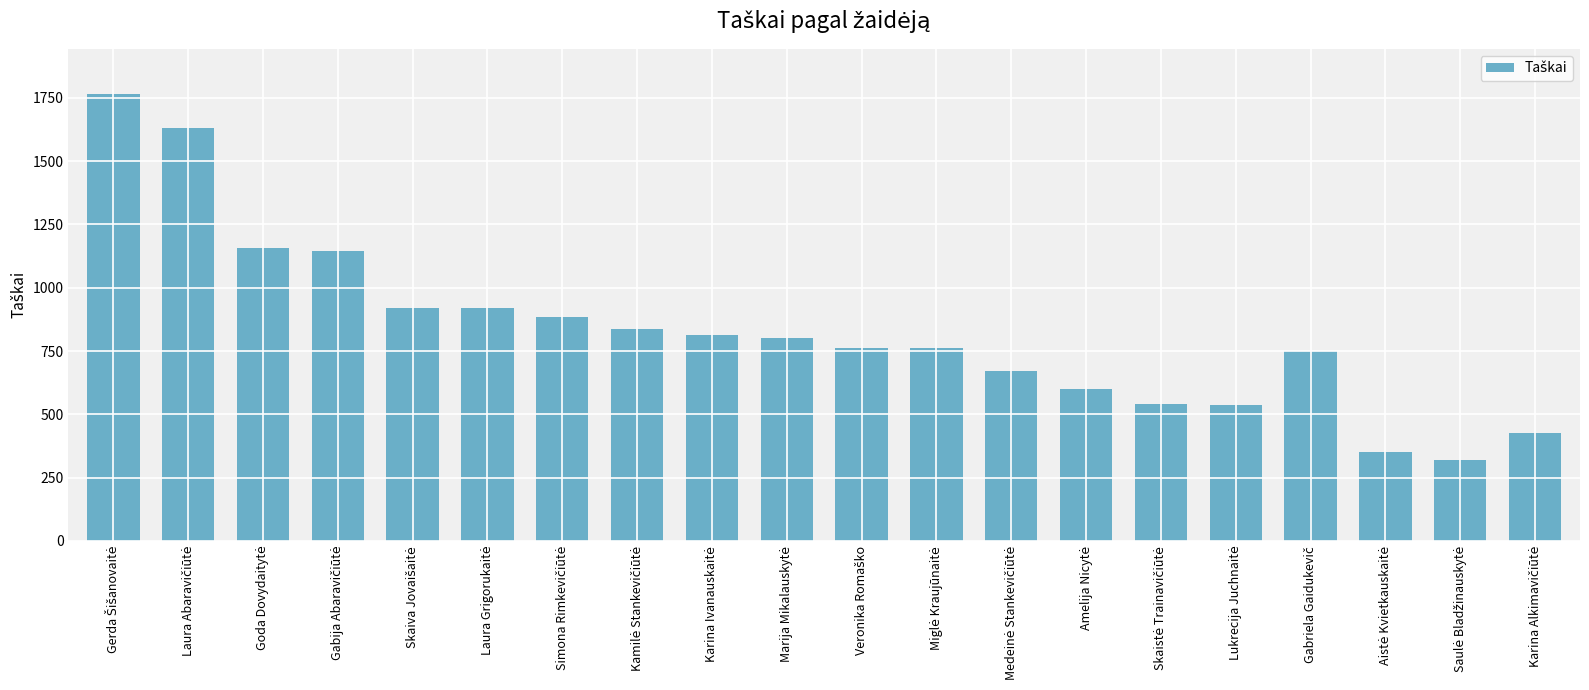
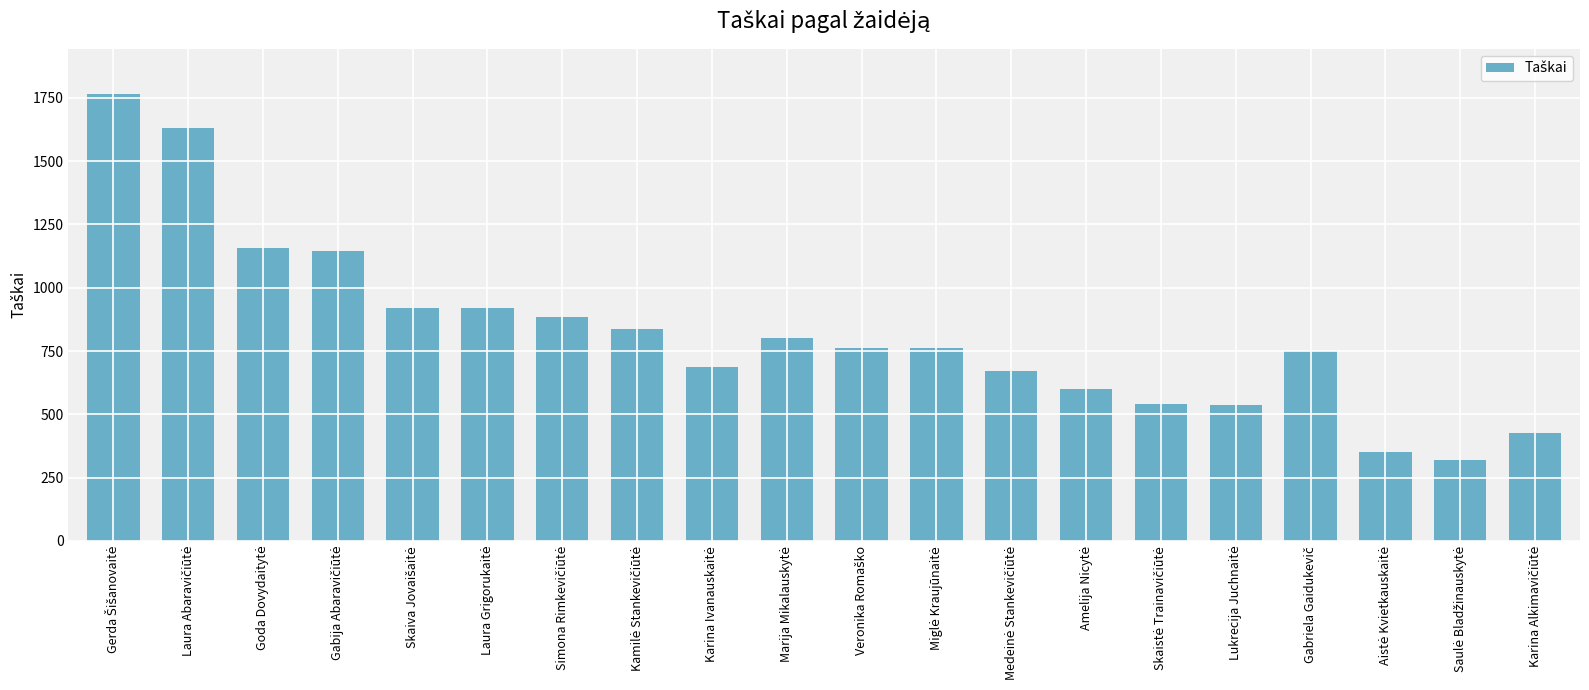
  {
    "Gerda Šišanovaitė": 1770,
    "Laura Abaravičiūtė": 1630,
    "Goda Dovydaitytė": 1160,
    "Gabija Abaravičiūtė": 1140,
    "Skaiva Jovaišaitė": 920,
    "Laura Grigorukaitė": 920,
    "Simona Rimkevičiūtė": 880,
    "Kamilė Stankevičiūtė": 840,
-   "Karina Ivanauskaitė": 810,
+   "Karina Ivanauskaitė": 680,
    "Marija Mikalauskytė": 800,
    "Veronika Romaško": 760,
    "Miglė Kraujūnaitė": 760,
    "Medeinė Stankevičiūtė": 670,
    "Amelija Nicytė": 600,
    "Skaistė Trainavičiūtė": 540,
    "Lukrecija Juchnaitė": 540,
    "Gabriela Gaidukevič": 750,
    "Aistė Kvietkauskaitė": 350,
    "Saulė Bladžinauskytė": 320,
    "Karina Alkimavičiūtė": 430
  }
